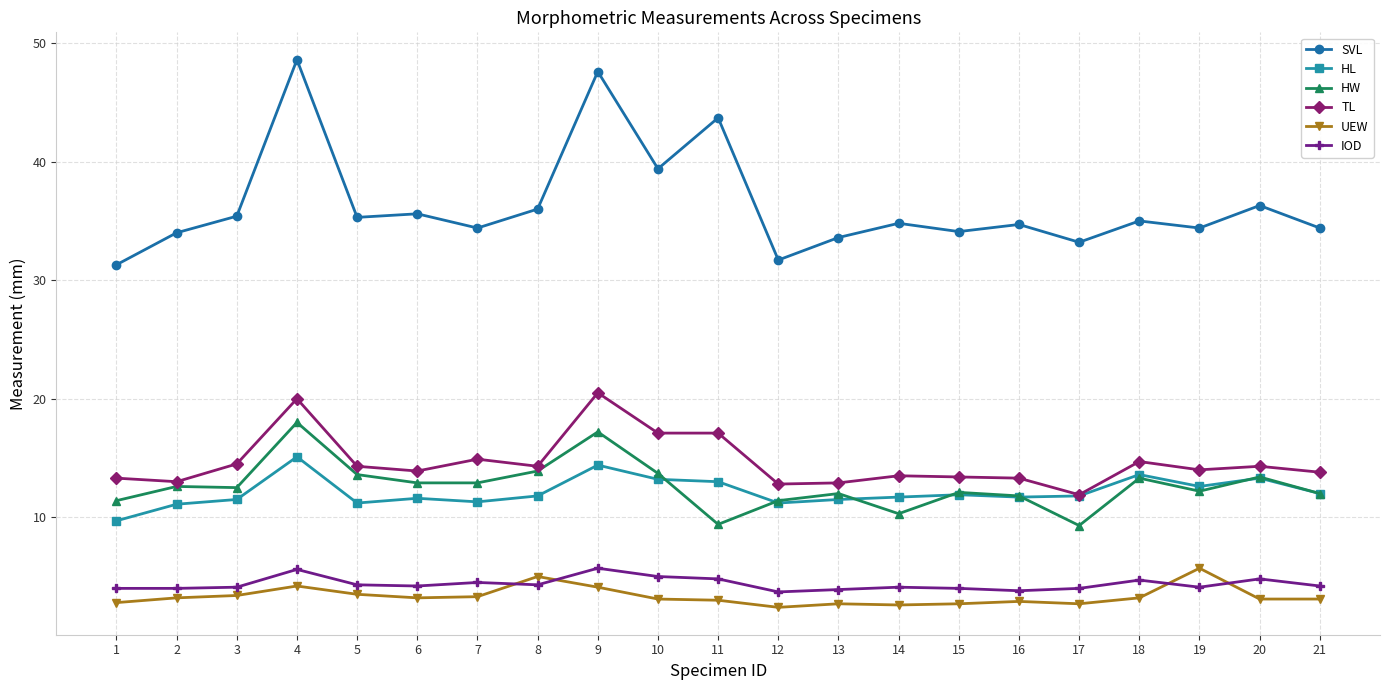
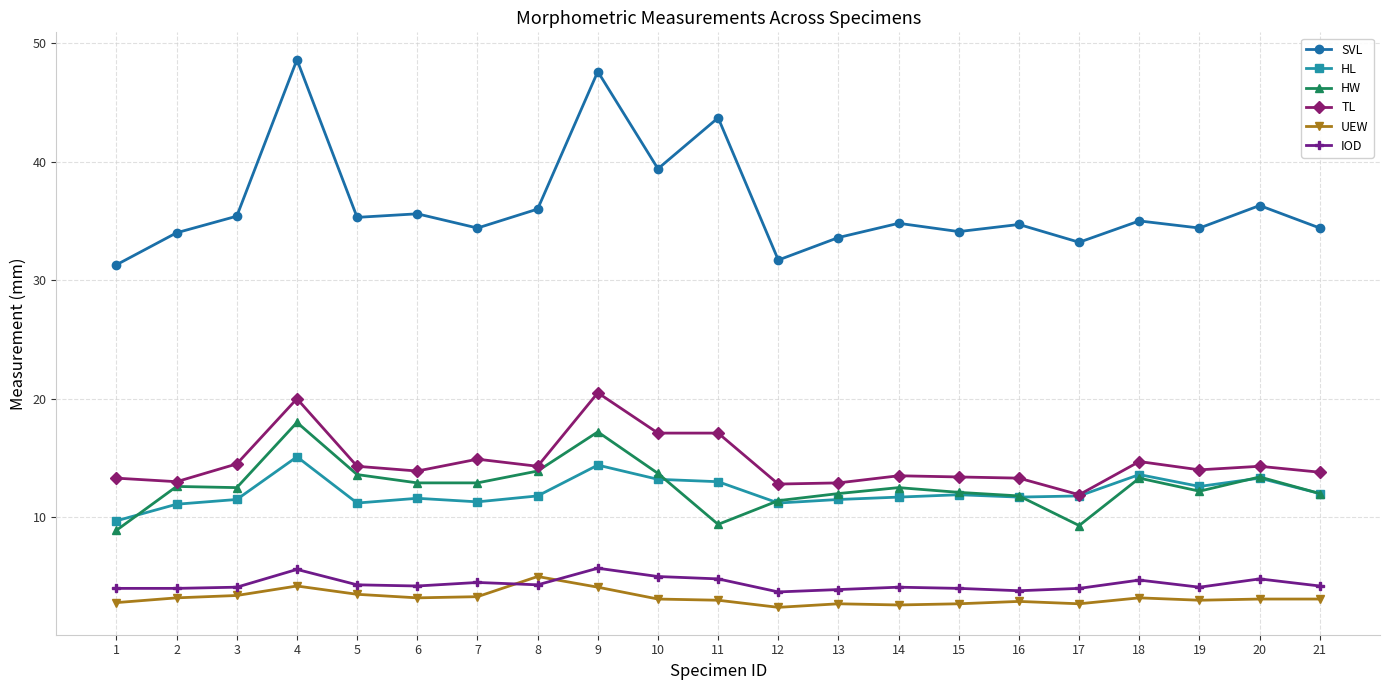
  {
    "HW": {
-     "1": 11.4,
+     "1": 8.9,
      "2": 12.6,
      "3": 12.5,
      "4": 18.0,
      "5": 13.6,
      "6": 12.9,
      "7": 12.9,
      "8": 13.9,
      "9": 17.2,
      "10": 13.7,
      "11": 9.4,
      "13": 12.0,
-     "14": 10.3,
+     "14": 12.5,
      "17": 9.3,
      "18": 13.3,
      "19": 12.2
    },
    "UEW": {
      "1": 2.8,
      "2": 3.2,
      "3": 3.4,
      "4": 4.2,
      "5": 3.5,
      "6": 3.2,
      "7": 3.3,
      "8": 5.0,
      "9": 4.1,
      "10": 3.1,
      "11": 3.0,
      "12": 2.4,
      "13": 2.7,
      "14": 2.6,
      "15": 2.7,
      "16": 2.9,
      "17": 2.7,
      "18": 3.2,
-     "19": 5.7,
+     "19": 3.0,
      "20": 3.1,
      "21": 3.1
    }
  }
